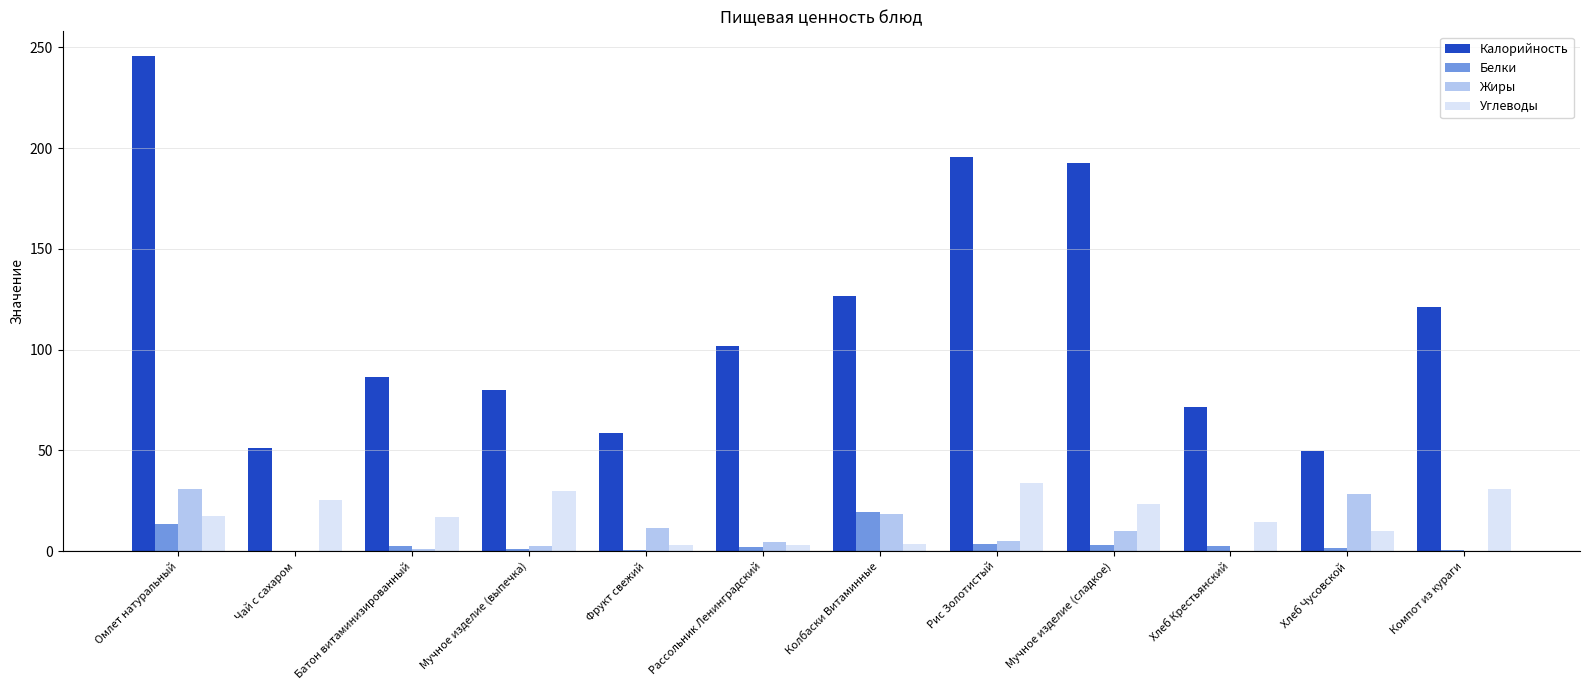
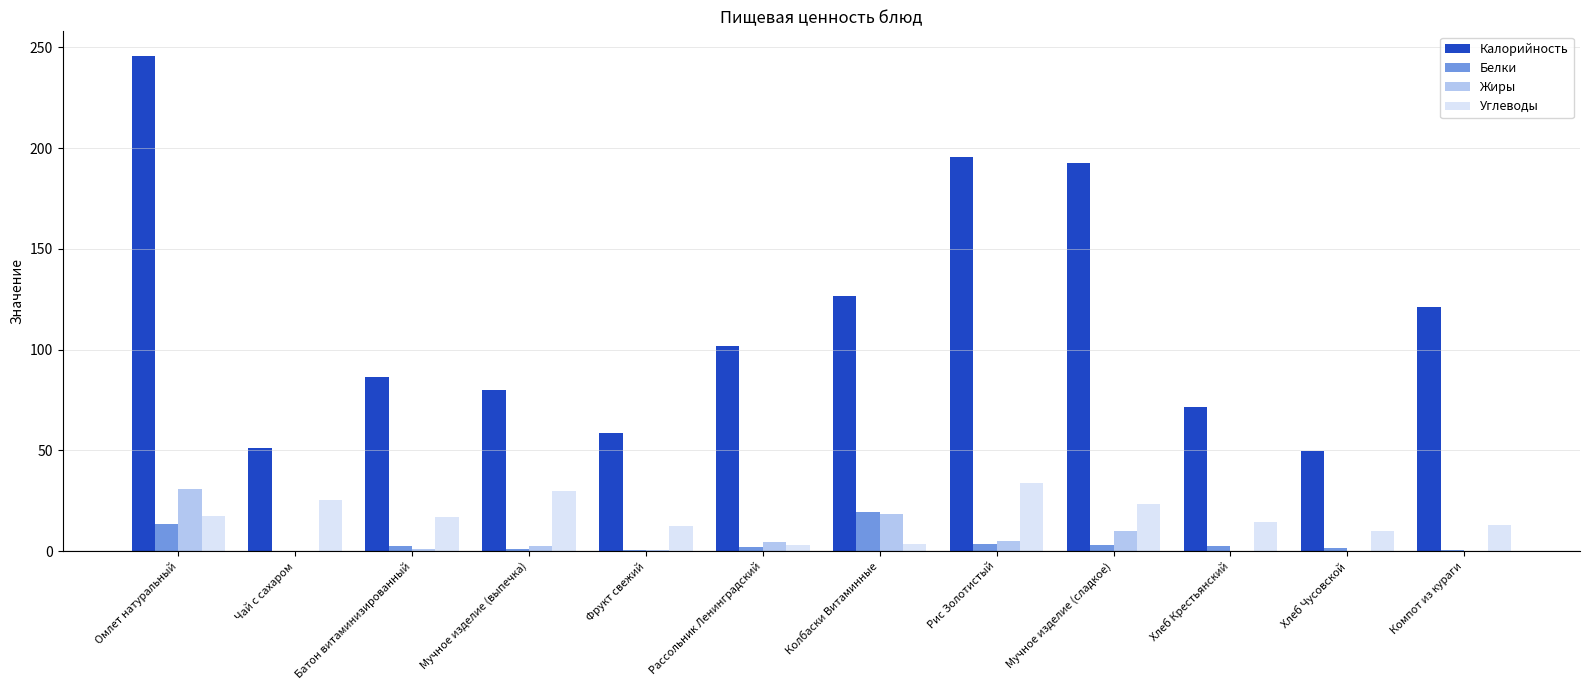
  {
    "Жиры": {
      "Омлет натуральный": 31,
      "Мучное изделие (выпечка)": 3,
-     "Фрукт свежий": 12,
+     "Фрукт свежий": 1,
      "Рассольник Ленинградский": 5,
      "Колбаски Витаминные": 19,
      "Рис Золотистый": 5,
      "Мучное изделие (сладкое)": 10,
-     "Хлеб Чусовской": 29,
+     "Хлеб Чусовской": 0,
      "Компот из кураги": 0
    },
    "Углеводы": {
      "Омлет натуральный": 17,
      "Чай с сахаром": 25,
      "Батон витаминизированный": 17,
      "Мучное изделие (выпечка)": 30,
-     "Фрукт свежий": 3,
+     "Фрукт свежий": 13,
      "Рассольник Ленинградский": 3,
      "Колбаски Витаминные": 3,
      "Рис Золотистый": 34,
      "Мучное изделие (сладкое)": 23,
      "Хлеб Крестьянский": 15,
      "Хлеб Чусовской": 10,
-     "Компот из кураги": 31
+     "Компот из кураги": 13
    }
  }
